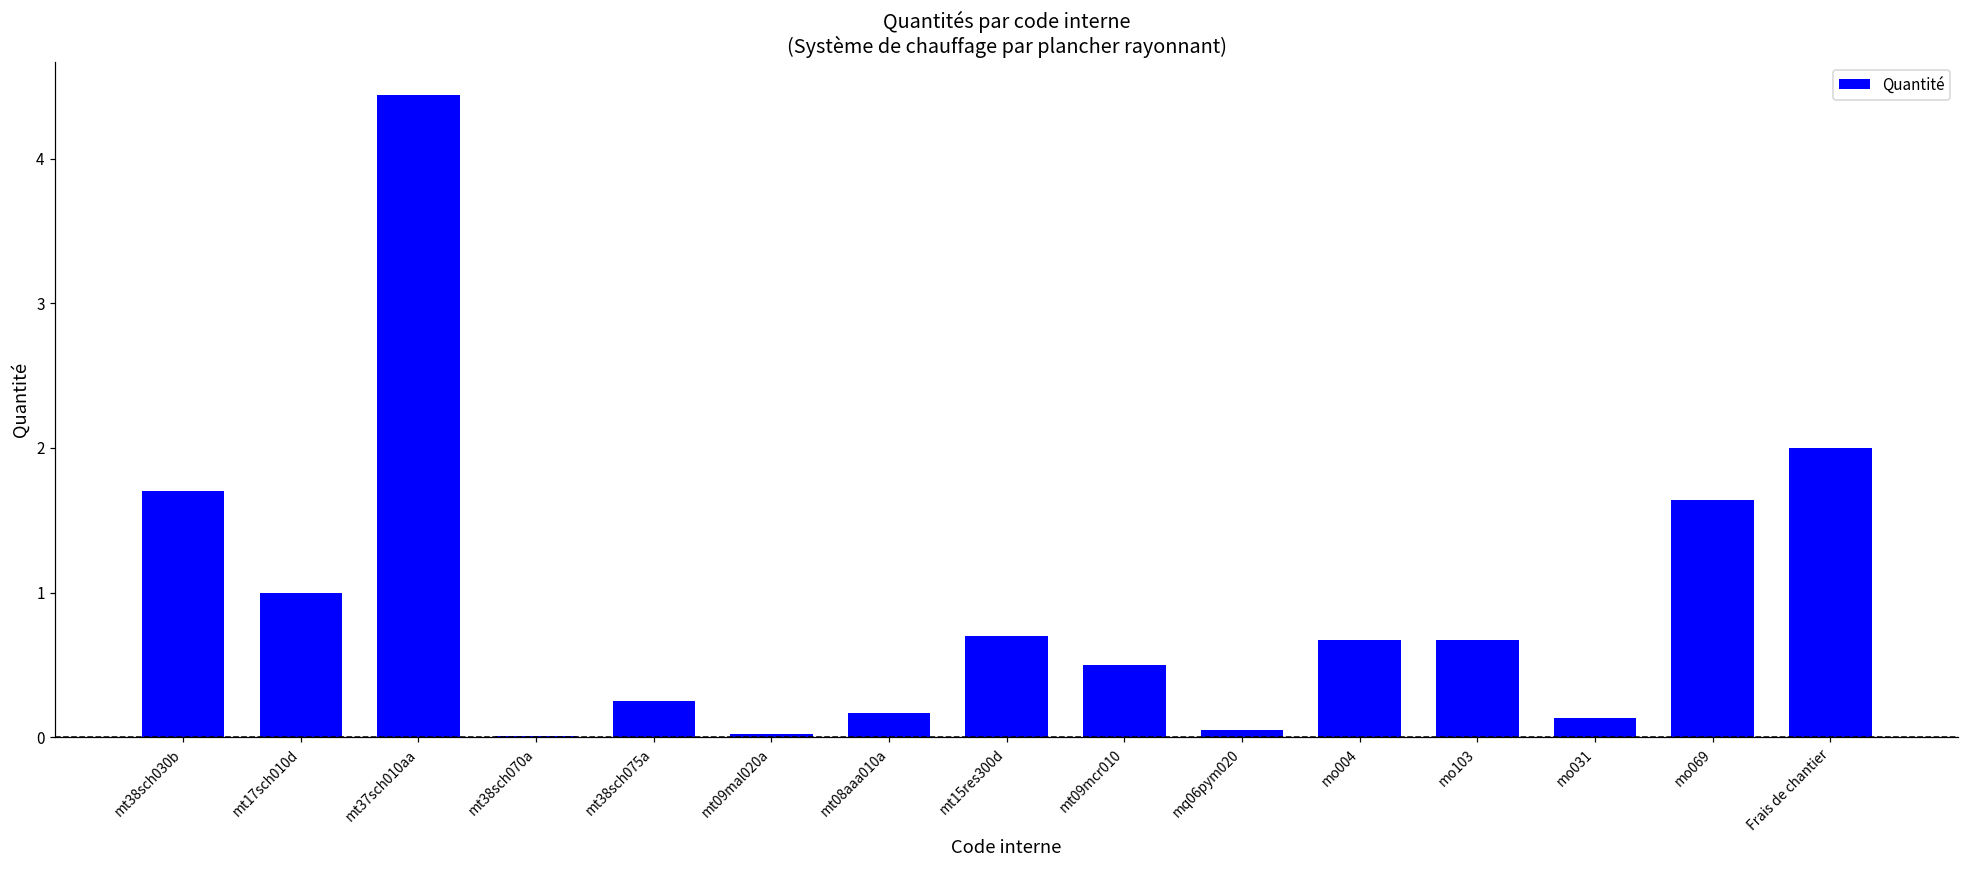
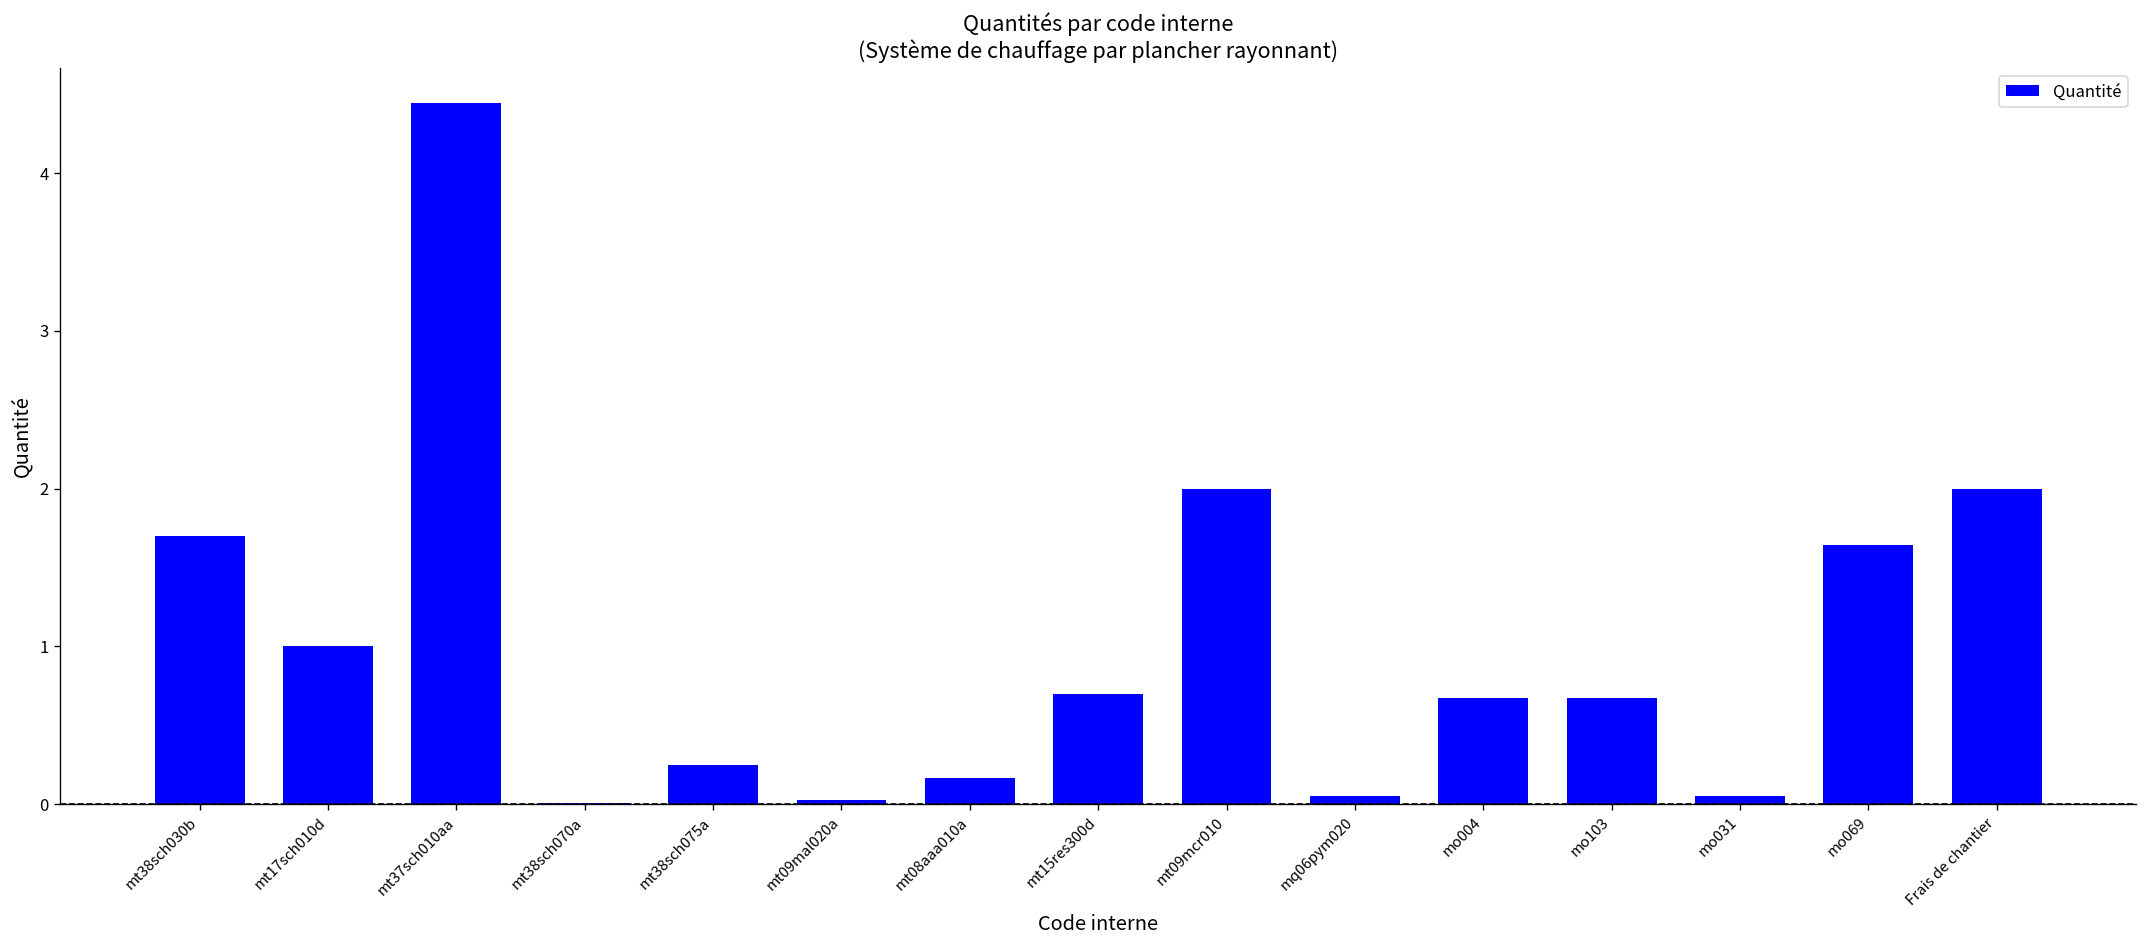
  {
    "mt38sch030b": 1.70,
    "mt17sch010d": 1.00,
    "mt37sch010aa": 4.44,
    "mt38sch075a": 0.25,
    "mt09mal020a": 0.02,
    "mt08aaa010a": 0.16,
    "mt15res300d": 0.70,
-   "mt09mcr010": 0.5,
+   "mt09mcr010": 2.0,
    "mq06pym020": 0.05,
    "mo004": 0.67,
    "mo103": 0.67,
-   "mo031": 0.13,
+   "mo031": 0.05,
    "mo069": 1.64,
    "Frais de chantier": 2.00
  }
